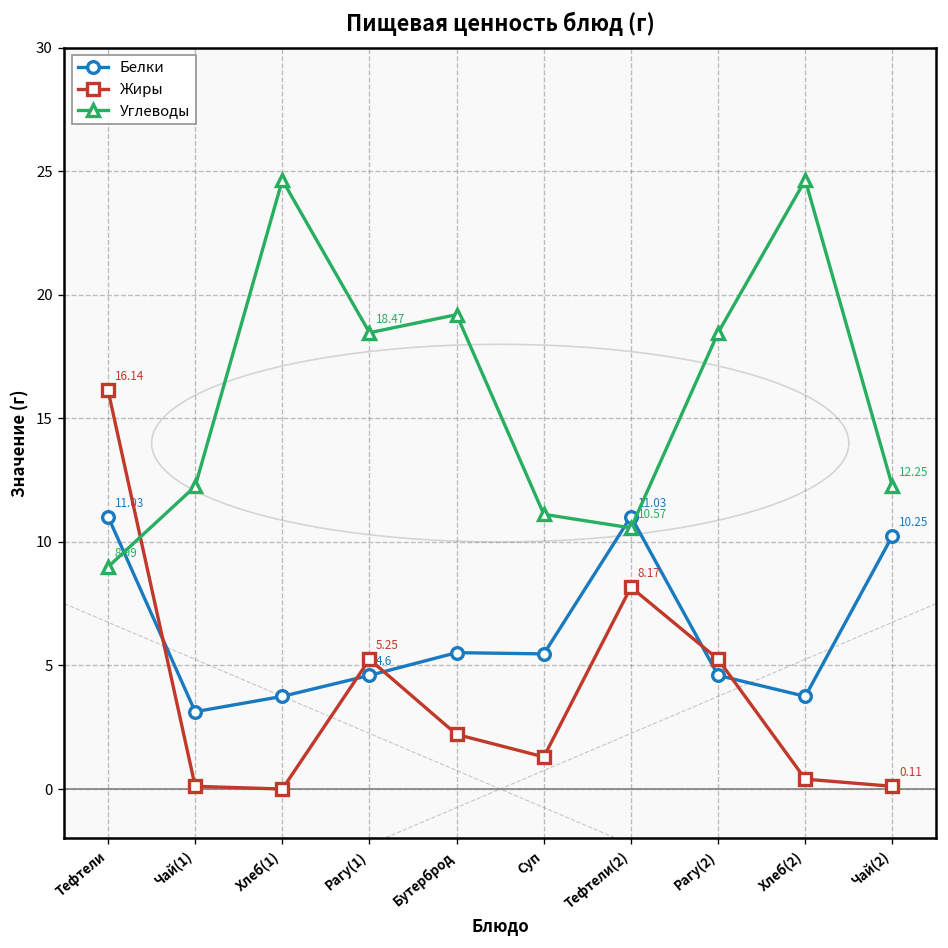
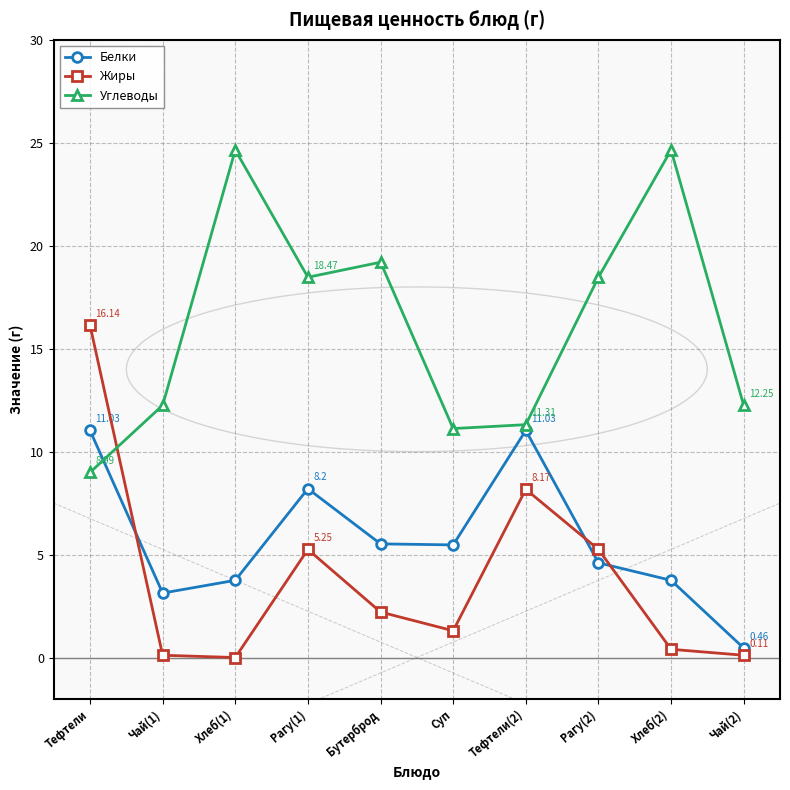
  {
    "Белки": {
      "Тефтели": 11.03,
-     "Рагу(1)": 4.6,
+     "Рагу(1)": 8.2,
      "Тефтели(2)": 11.03,
-     "Чай(2)": 10.25
+     "Чай(2)": 0.46
    },
    "Жиры": {
      "Тефтели": 16.14,
      "Рагу(1)": 5.25,
      "Тефтели(2)": 8.17,
      "Чай(2)": 0.11
    },
    "Углеводы": {
      "Тефтели": 8.99,
      "Рагу(1)": 18.47,
-     "Тефтели(2)": 10.57,
+     "Тефтели(2)": 11.31,
      "Чай(2)": 12.25
    }
  }
